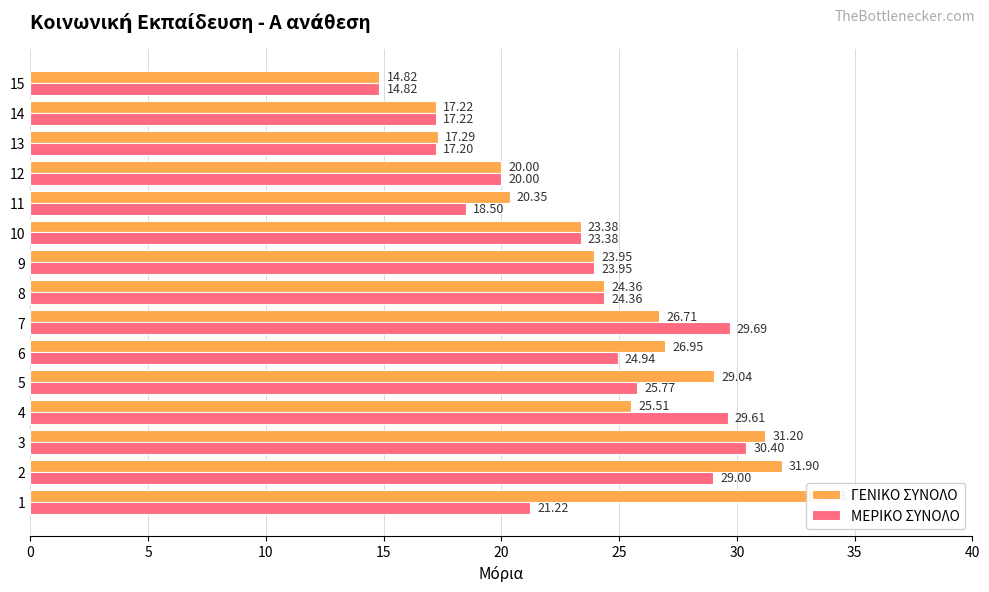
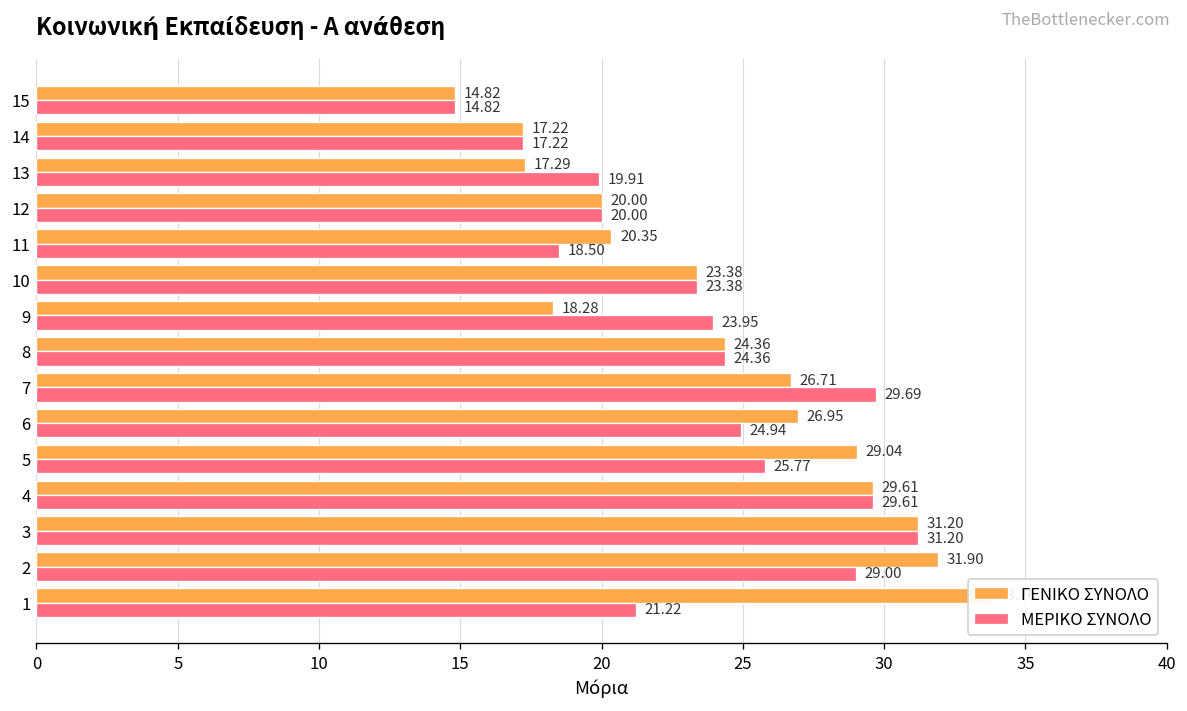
  {
    "ΓΕΝΙΚΟ ΣΥΝΟΛΟ": {
      "15": 14.82,
      "14": 17.22,
      "13": 17.29,
      "12": 20.00,
      "11": 20.35,
      "10": 23.38,
-     "9": 23.95,
+     "9": 18.28,
      "8": 24.36,
      "7": 26.71,
      "6": 26.95,
      "5": 29.04,
-     "4": 25.51,
+     "4": 29.61,
      "3": 31.20,
      "2": 31.90
    },
    "ΜΕΡΙΚΟ ΣΥΝΟΛΟ": {
      "15": 14.82,
      "14": 17.22,
-     "13": 17.20,
+     "13": 19.91,
      "12": 20.00,
      "11": 18.50,
      "10": 23.38,
      "9": 23.95,
      "8": 24.36,
      "7": 29.69,
      "6": 24.94,
      "5": 25.77,
      "4": 29.61,
-     "3": 30.40,
+     "3": 31.20,
      "2": 29.00,
      "1": 21.22
    }
  }
